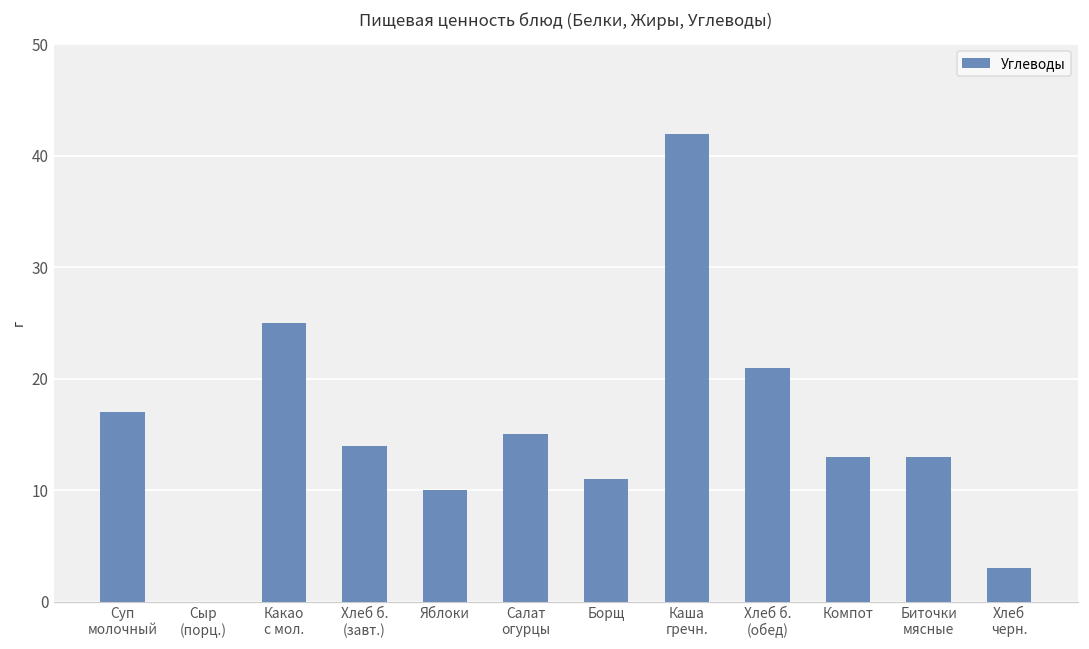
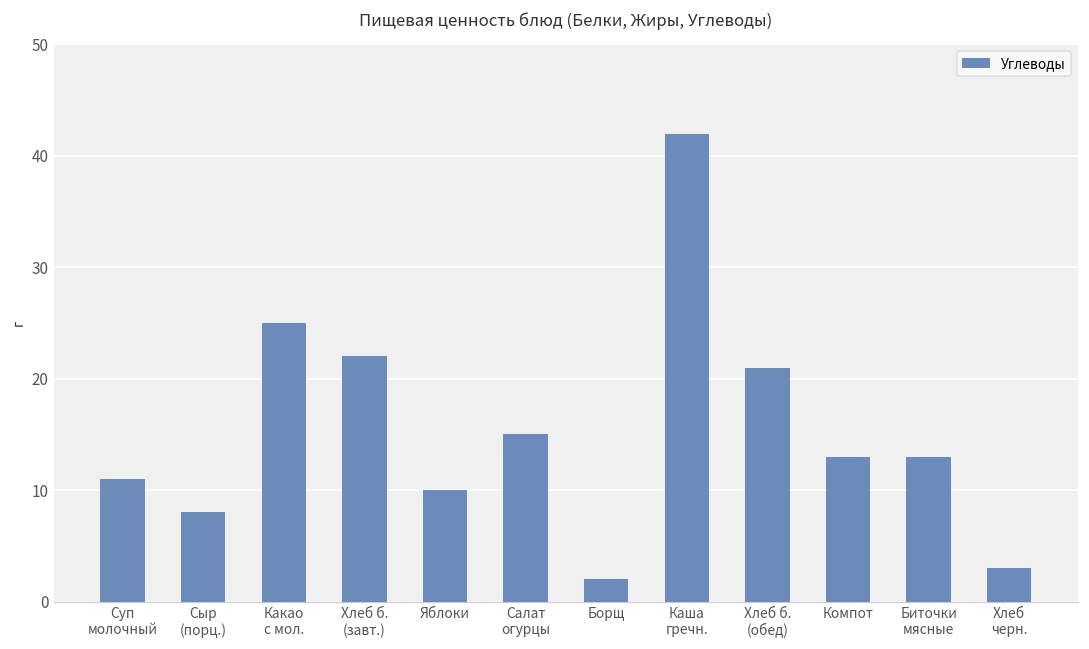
  {
-   "Суп молочный": 17,
-   "Сыр (порц.)": 0,
+   "Суп молочный": 11,
+   "Сыр (порц.)": 8,
    "Какао с мол.": 25,
-   "Хлеб б. (завт.)": 14,
+   "Хлеб б. (завт.)": 22,
    "Яблоки": 10,
    "Салат огурцы": 15,
-   "Борщ": 11,
+   "Борщ": 2,
    "Каша гречн.": 42,
    "Хлеб б. (обед)": 21,
    "Компот": 13,
    "Биточки мясные": 13,
    "Хлеб черн.": 3
  }
